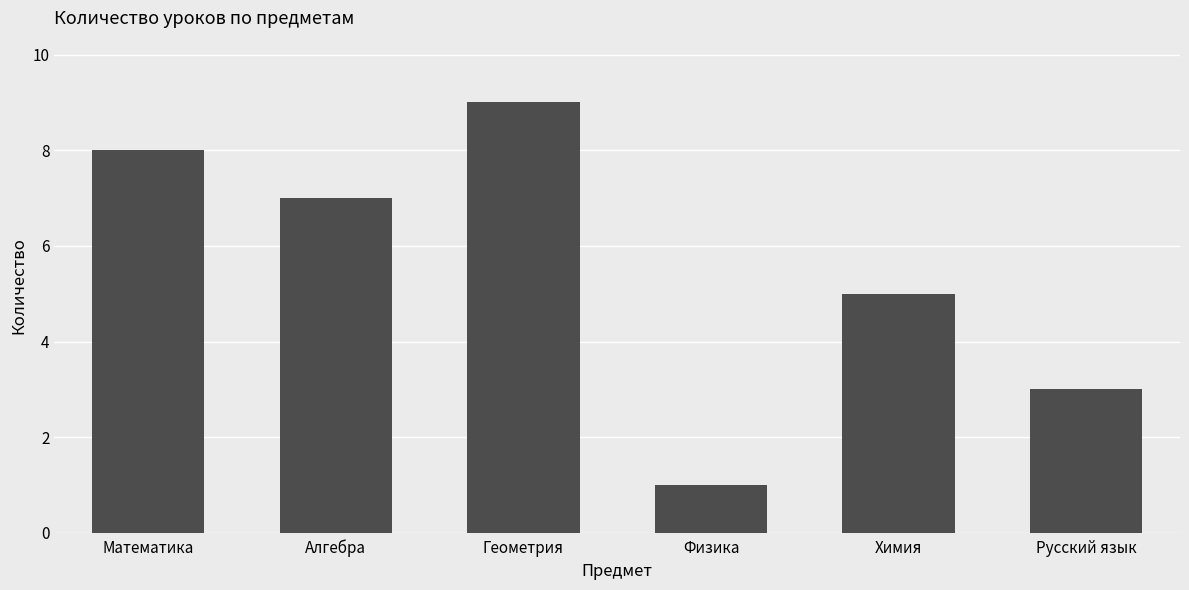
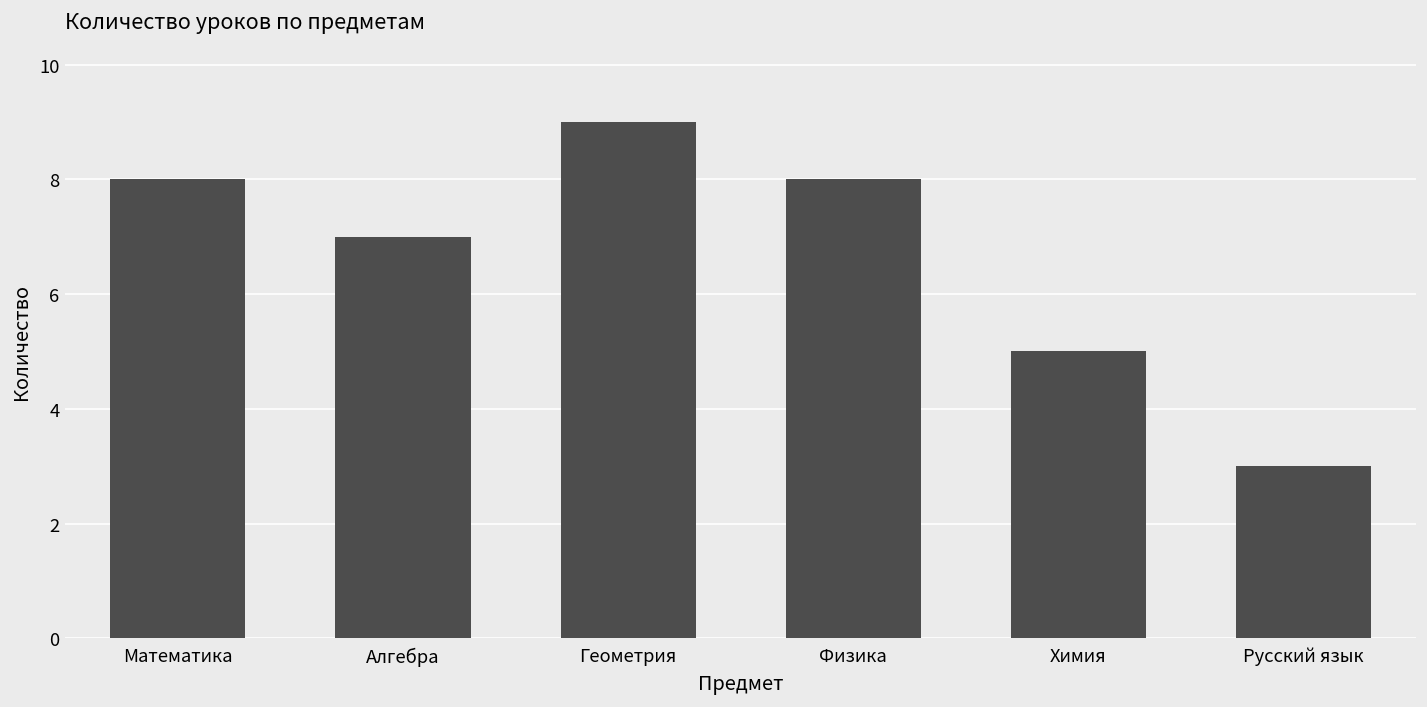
  {
    "Математика": 8,
    "Алгебра": 7,
    "Геометрия": 9,
-   "Физика": 1,
+   "Физика": 8,
    "Химия": 5,
    "Русский язык": 3
  }
